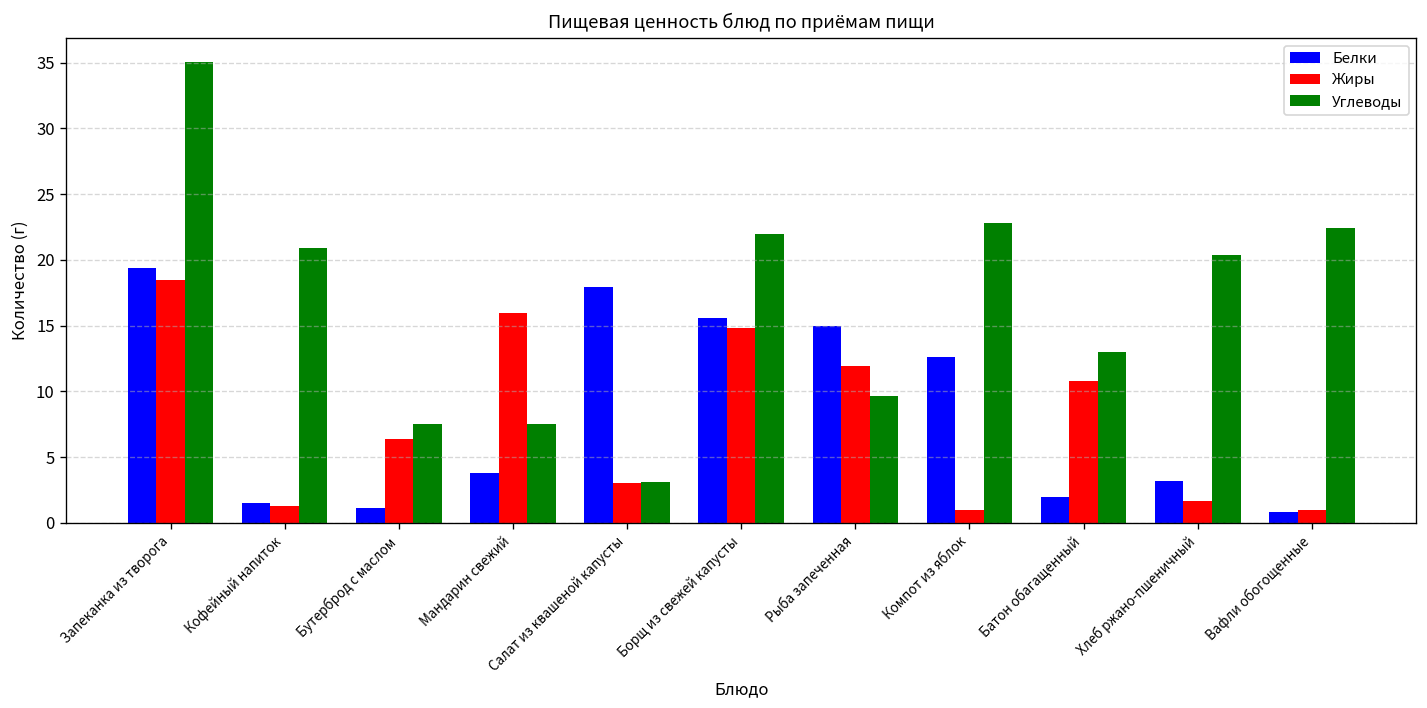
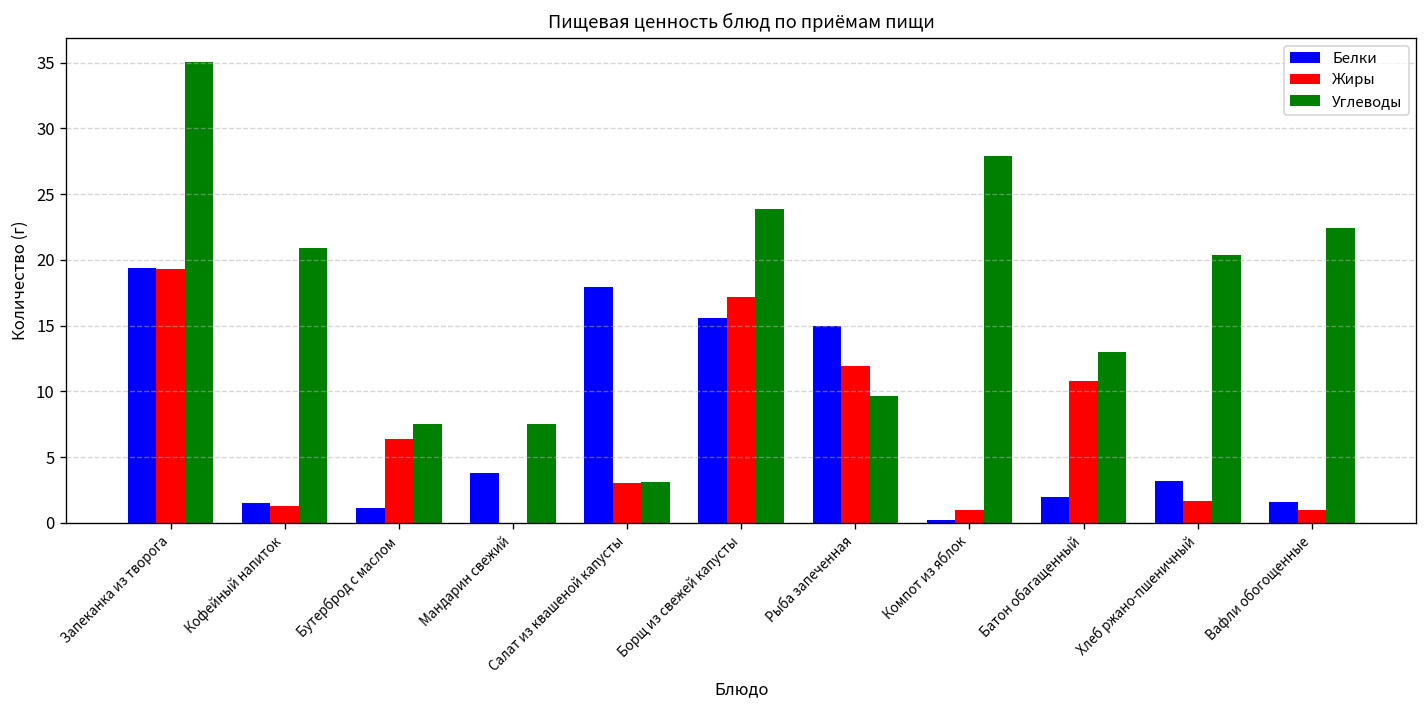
  {
    "Белки": {
      "Запеканка из творога": 19.4,
      "Кофейный напиток": 1.5,
      "Бутерброд с маслом": 1.1,
      "Мандарин свежий": 3.8,
      "Салат из квашеной капусты": 17.9,
      "Борщ из свежей капусты": 15.6,
      "Рыба запеченная": 15.0,
-     "Компот из яблок": 12.6,
+     "Компот из яблок": 0.2,
      "Батон обагащенный": 2.0,
      "Хлеб ржано-пшеничный": 3.2,
-     "Вафли обогощенные": 0.8
+     "Вафли обогощенные": 1.6
    },
    "Жиры": {
-     "Запеканка из творога": 18.5,
+     "Запеканка из творога": 19.3,
      "Кофейный напиток": 1.3,
      "Бутерброд с маслом": 6.4,
-     "Мандарин свежий": 16,
+     "Мандарин свежий": 0,
      "Салат из квашеной капусты": 3.1,
-     "Борщ из свежей капусты": 14.8,
+     "Борщ из свежей капусты": 17.2,
      "Рыба запеченная": 11.9,
      "Компот из яблок": 1.0,
      "Батон обагащенный": 10.8,
      "Хлеб ржано-пшеничный": 1.7,
      "Вафли обогощенные": 1.0
    },
    "Углеводы": {
      "Запеканка из творога": 35.1,
      "Кофейный напиток": 20.9,
      "Бутерброд с маслом": 7.5,
      "Мандарин свежий": 7.5,
      "Салат из квашеной капусты": 3.1,
-     "Борщ из свежей капусты": 22.0,
+     "Борщ из свежей капусты": 23.9,
      "Рыба запеченная": 9.7,
-     "Компот из яблок": 22.8,
+     "Компот из яблок": 27.9,
      "Батон обагащенный": 13.0,
      "Хлеб ржано-пшеничный": 20.4,
      "Вафли обогощенные": 22.4
    }
  }
